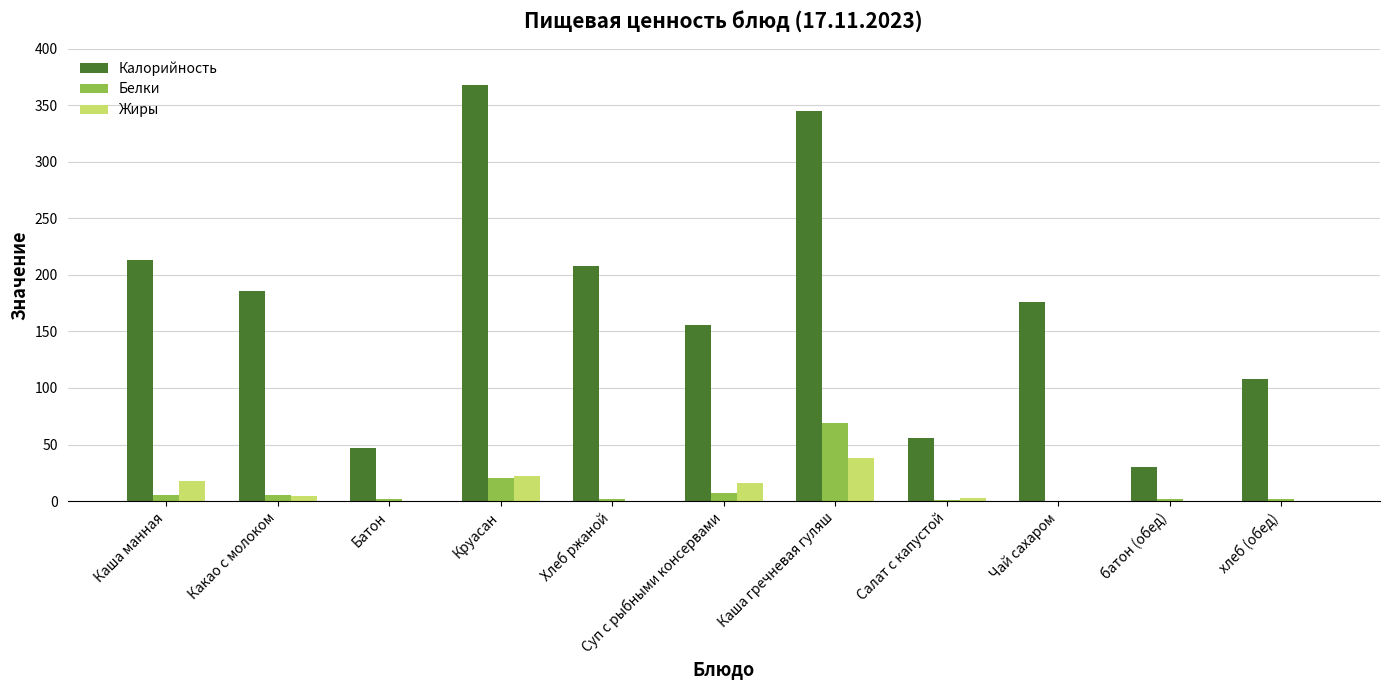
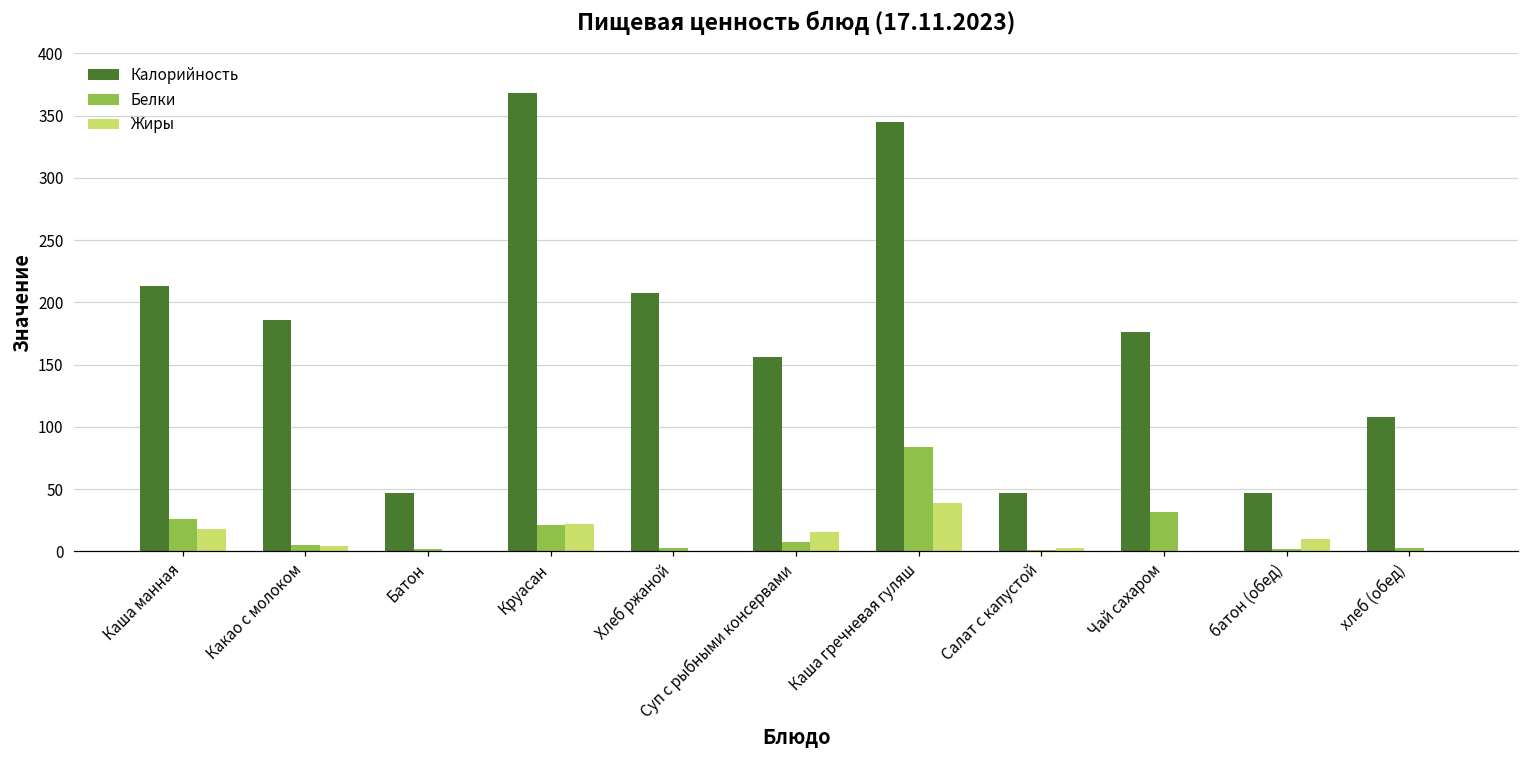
  {
    "Калорийность": {
      "Каша манная": 213,
      "Какао с молоком": 186,
      "Батон": 47,
      "Круасан": 368,
      "Хлеб ржаной": 208,
      "Суп с рыбными консервами": 156,
      "Каша гречневая гуляш": 345,
-     "Салат с капустой": 56,
+     "Салат с капустой": 47,
      "Чай сахаром": 176,
-     "батон (обед)": 30,
+     "батон (обед)": 47,
      "хлеб (обед)": 108
    },
    "Белки": {
-     "Каша манная": 6,
+     "Каша манная": 26,
      "Какао с молоком": 5,
      "Круасан": 21,
      "Хлеб ржаной": 2,
      "Суп с рыбными консервами": 7,
-     "Каша гречневая гуляш": 69,
-     "Чай сахаром": 0,
+     "Каша гречневая гуляш": 84,
+     "Чай сахаром": 32,
      "хлеб (обед)": 2
    },
    "Жиры": {
      "Каша манная": 18,
      "Какао с молоком": 4,
      "Круасан": 22,
      "Суп с рыбными консервами": 16,
      "Каша гречневая гуляш": 39,
      "Салат с капустой": 3,
      "Чай сахаром": 0,
-     "батон (обед)": 0
+     "батон (обед)": 10
    }
  }
